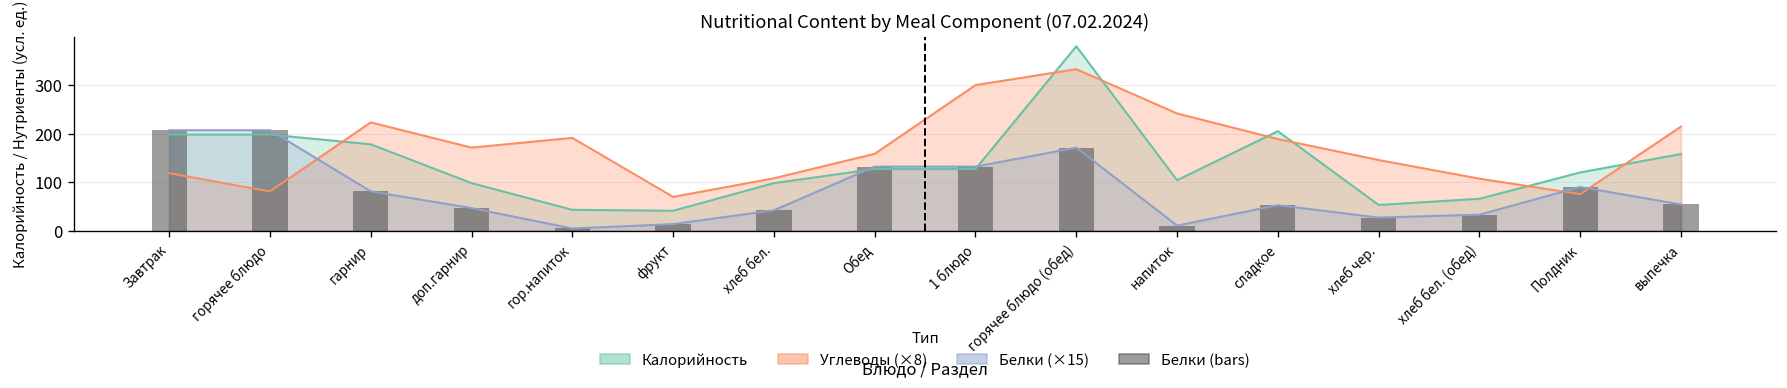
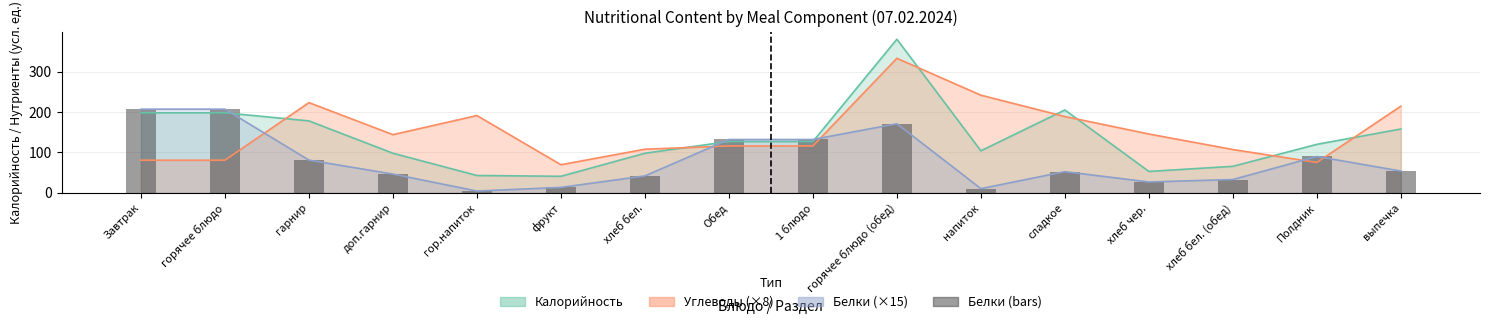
  {
    "Углеводы (×8)": {
-     "Завтрак": 120,
+     "Завтрак": 80,
      "горячее блюдо": 80,
      "гарнир": 220,
-     "доп.гарнир": 170,
+     "доп.гарнир": 140,
      "гор.напиток": 190,
      "фрукт": 70,
      "хлеб бел.": 110,
-     "Обед": 160,
-     "1 блюдо": 300,
+     "Обед": 120,
+     "1 блюдо": 120,
      "горячее блюдо (обед)": 330,
      "напиток": 240,
      "сладкое": 190,
      "хлеб чер.": 150,
      "хлеб бел. (обед)": 110,
      "Полдник": 80,
      "выпечка": 210
    }
  }
